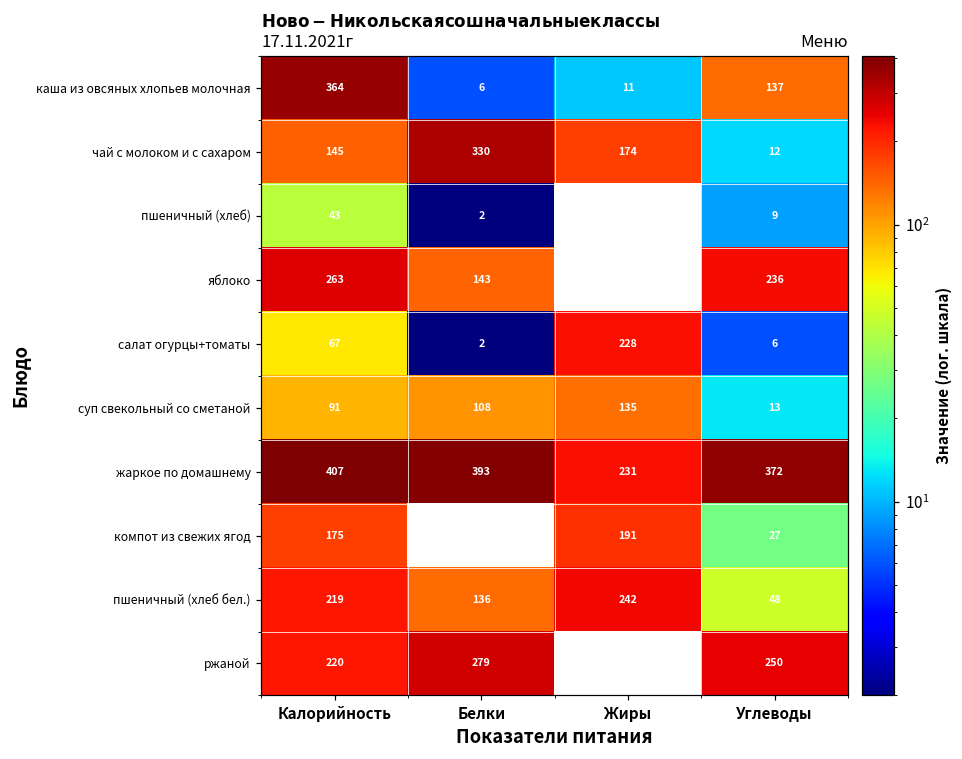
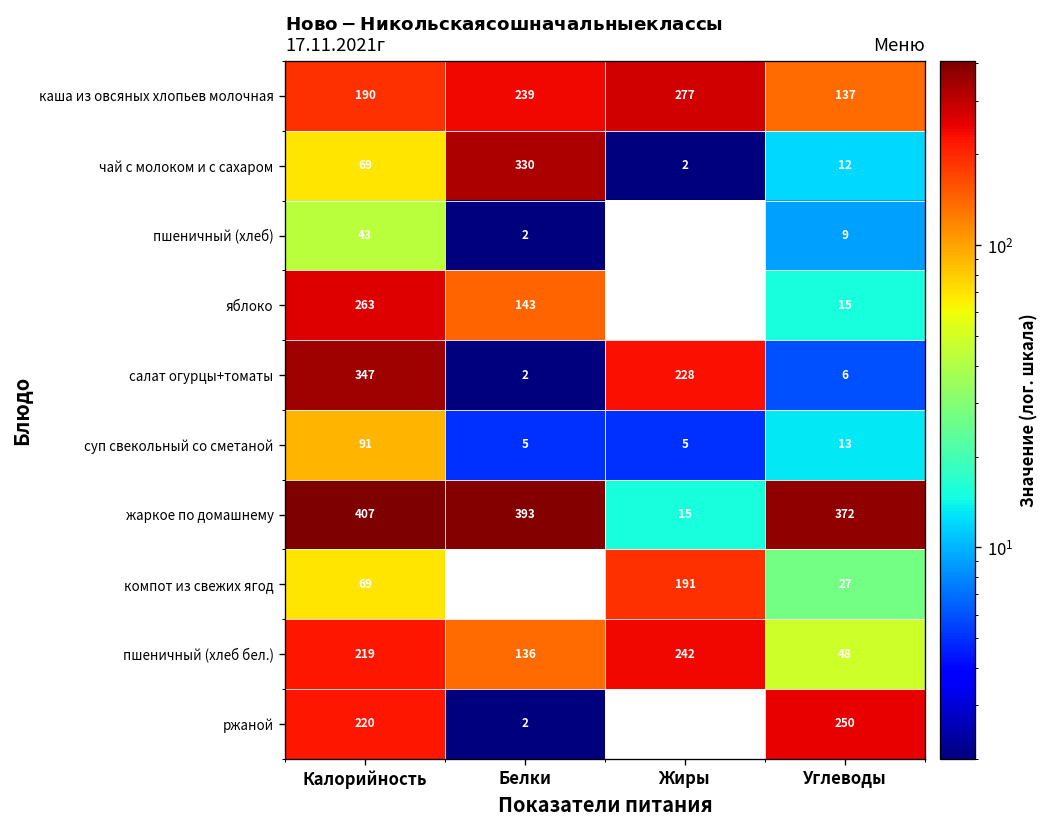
  {
    "каша из овсяных хлопьев молочная": {
-     "Калорийность": 364,
-     "Белки": 6,
-     "Жиры": 11,
+     "Калорийность": 190,
+     "Белки": 239,
+     "Жиры": 277,
      "Углеводы": 137
    },
    "чай с молоком и с сахаром": {
-     "Калорийность": 145,
+     "Калорийность": 69,
      "Белки": 330,
-     "Жиры": 174,
+     "Жиры": 2,
      "Углеводы": 12
    },
    "пшеничный (хлеб)": {
      "Калорийность": 43,
      "Белки": 2,
      "Углеводы": 9
    },
    "яблоко": {
      "Калорийность": 263,
      "Белки": 143,
-     "Углеводы": 236
+     "Углеводы": 15
    },
    "салат огурцы+томаты": {
-     "Калорийность": 67,
+     "Калорийность": 347,
      "Белки": 2,
      "Жиры": 228,
      "Углеводы": 6
    },
    "суп свекольный со сметаной": {
      "Калорийность": 91,
-     "Белки": 108,
-     "Жиры": 135,
+     "Белки": 5,
+     "Жиры": 5,
      "Углеводы": 13
    },
    "жаркое по домашнему": {
      "Калорийность": 407,
      "Белки": 393,
-     "Жиры": 231,
+     "Жиры": 15,
      "Углеводы": 372
    },
    "компот из свежих ягод": {
-     "Калорийность": 175,
+     "Калорийность": 69,
      "Жиры": 191,
      "Углеводы": 27
    },
    "пшеничный (хлеб бел.)": {
      "Калорийность": 219,
      "Белки": 136,
      "Жиры": 242,
      "Углеводы": 48
    },
    "ржаной": {
      "Калорийность": 220,
-     "Белки": 279,
+     "Белки": 2,
      "Углеводы": 250
    }
  }
